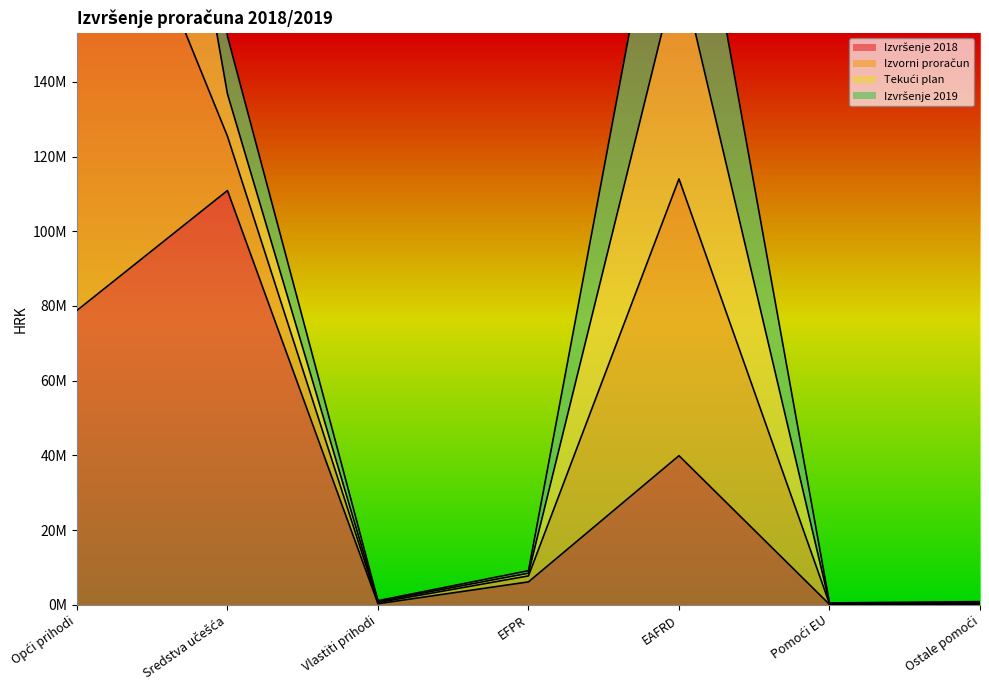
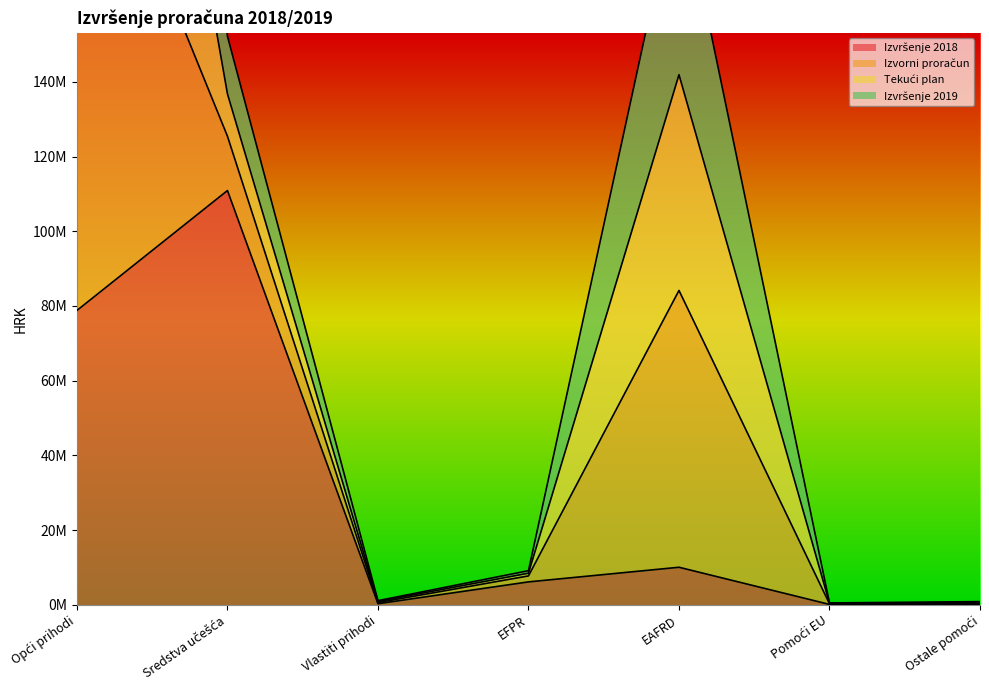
  {
    "Izvršenje 2018": {
      "Opći prihodi": 79000000,
      "Sredstva učešća": 111000000,
      "EFPR": 6000000,
-     "EAFRD": 40000000
+     "EAFRD": 10000000
    },
    "Izvršenje 2019": {
      "Sredstva učešća": 15000000
    }
  }
